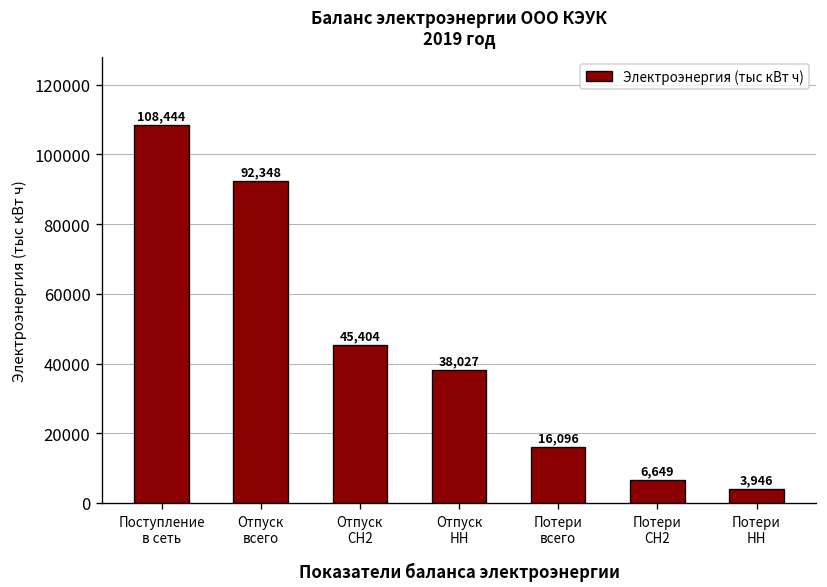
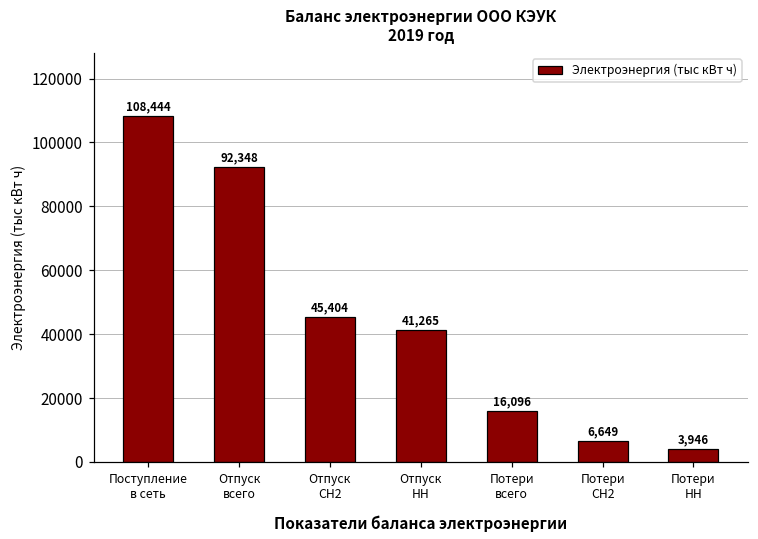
  {
    "Поступление в сеть": "108,444",
    "Отпуск всего": "92,348",
    "Отпуск СН2": "45,404",
-   "Отпуск НН": "38,027",
+   "Отпуск НН": "41,265",
    "Потери всего": "16,096",
    "Потери СН2": "6,649",
    "Потери НН": "3,946"
  }
